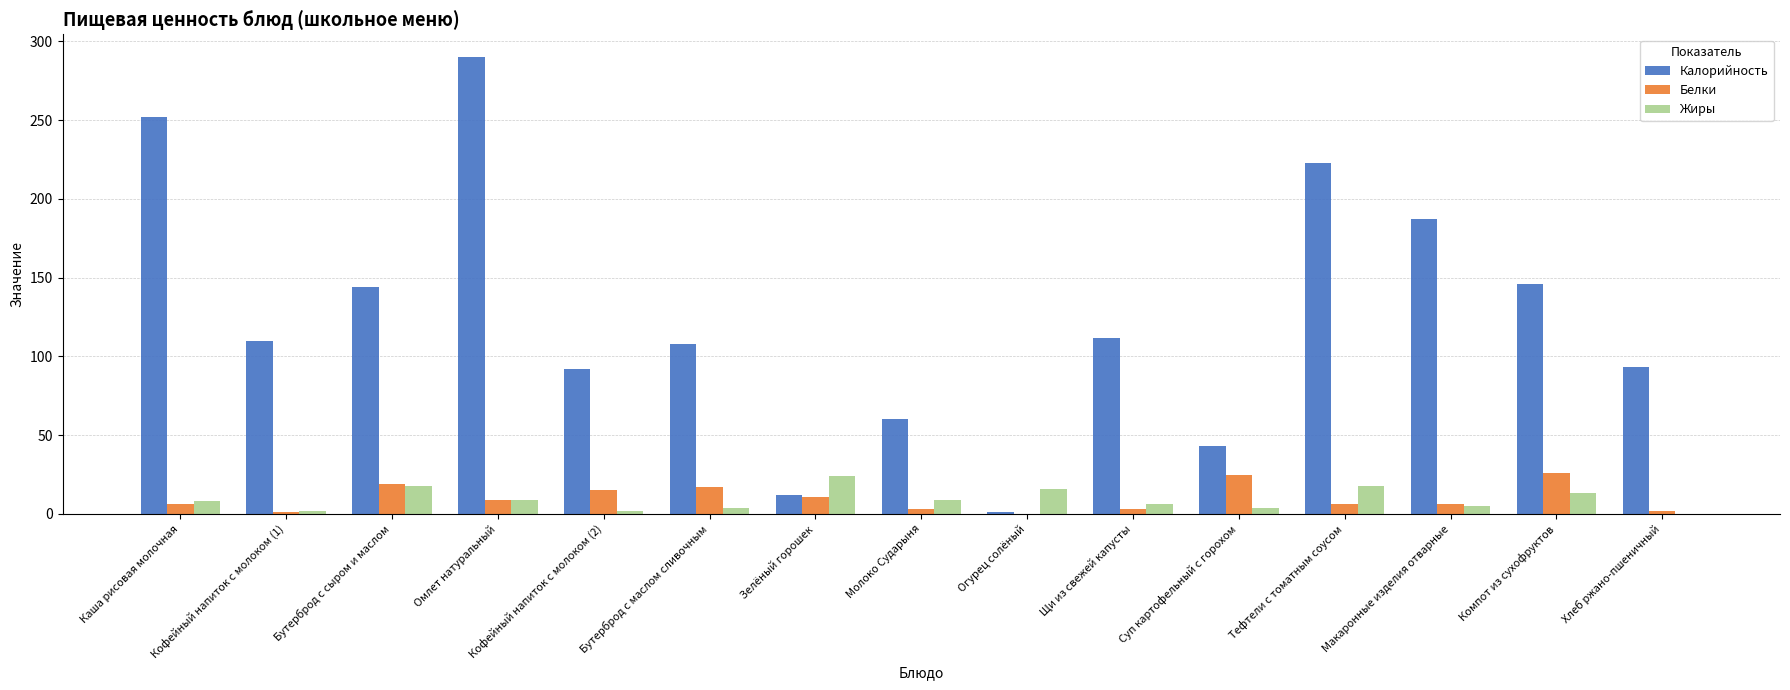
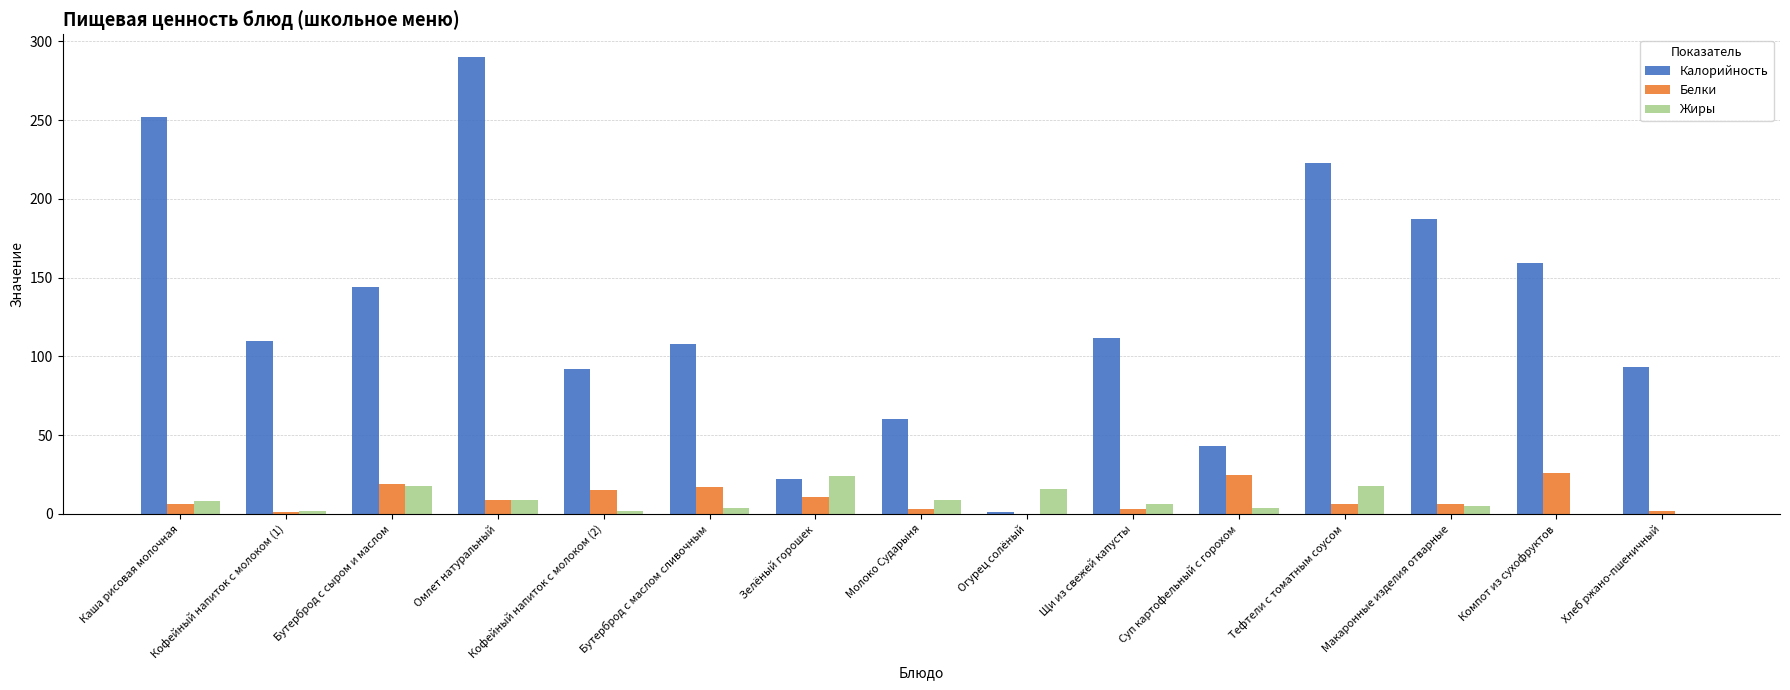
  {
    "Калорийность": {
      "Каша рисовая молочная": 252,
      "Кофейный напиток с молоком (1)": 110,
      "Бутерброд с сыром и маслом": 144,
      "Омлет натуральный": 290,
      "Кофейный напиток с молоком (2)": 92,
      "Бутерброд с маслом сливочным": 108,
-     "Зелёный горошек": 12,
+     "Зелёный горошек": 22,
      "Молоко Сударыня": 60,
      "Щи из свежей капусты": 112,
      "Суп картофельный с горохом": 43,
      "Тефтели с томатным соусом": 223,
      "Макаронные изделия отварные": 187,
-     "Компот из сухофруктов": 146,
+     "Компот из сухофруктов": 159,
      "Хлеб ржано-пшеничный": 93
    },
    "Белки": {
      "Каша рисовая молочная": 6,
      "Бутерброд с сыром и маслом": 19,
      "Омлет натуральный": 9,
      "Кофейный напиток с молоком (2)": 15,
      "Бутерброд с маслом сливочным": 17,
      "Зелёный горошек": 11,
      "Молоко Сударыня": 3,
      "Огурец солёный": 0,
      "Щи из свежей капусты": 3,
      "Суп картофельный с горохом": 25,
      "Тефтели с томатным соусом": 6,
      "Макаронные изделия отварные": 6,
      "Компот из сухофруктов": 26,
      "Хлеб ржано-пшеничный": 2
    },
    "Жиры": {
      "Каша рисовая молочная": 8,
      "Кофейный напиток с молоком (1)": 2,
      "Бутерброд с сыром и маслом": 18,
      "Омлет натуральный": 9,
      "Кофейный напиток с молоком (2)": 2,
      "Бутерброд с маслом сливочным": 4,
      "Зелёный горошек": 24,
      "Молоко Сударыня": 9,
      "Огурец солёный": 16,
      "Щи из свежей капусты": 6,
      "Суп картофельный с горохом": 4,
      "Тефтели с томатным соусом": 18,
      "Макаронные изделия отварные": 5,
-     "Компот из сухофруктов": 13,
+     "Компот из сухофруктов": 0,
      "Хлеб ржано-пшеничный": 0
    }
  }
